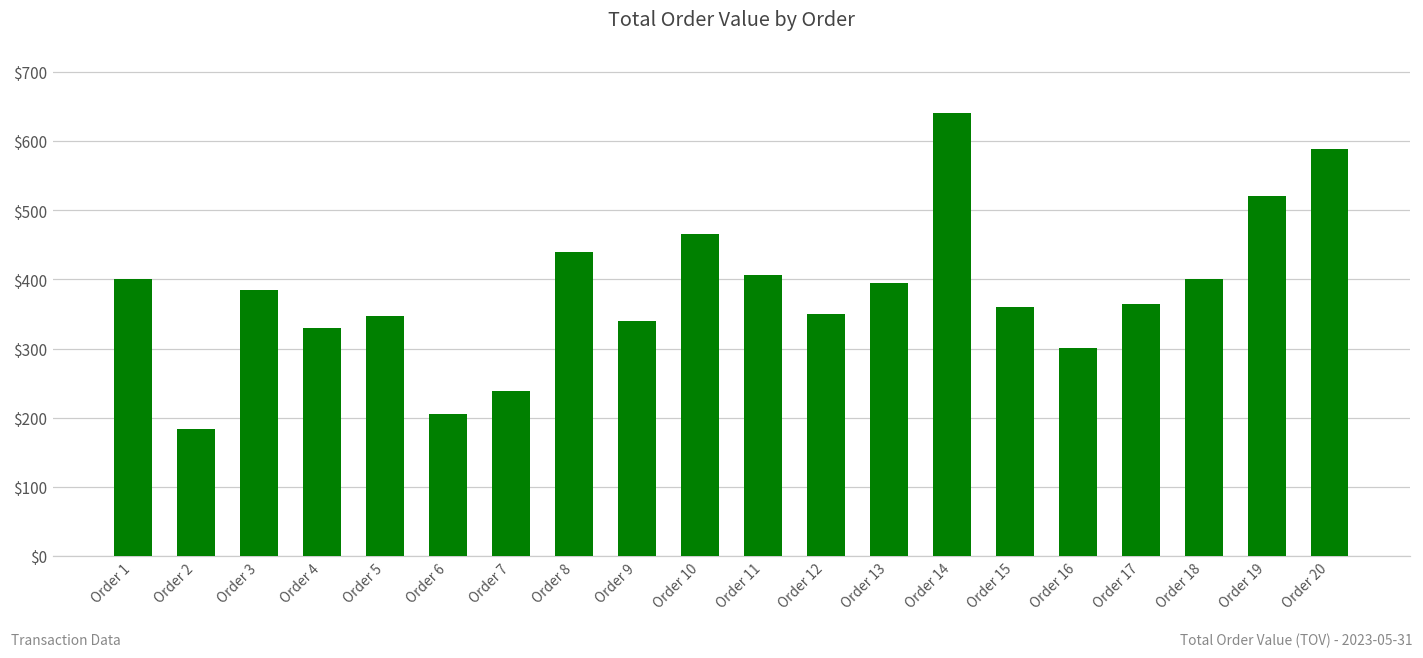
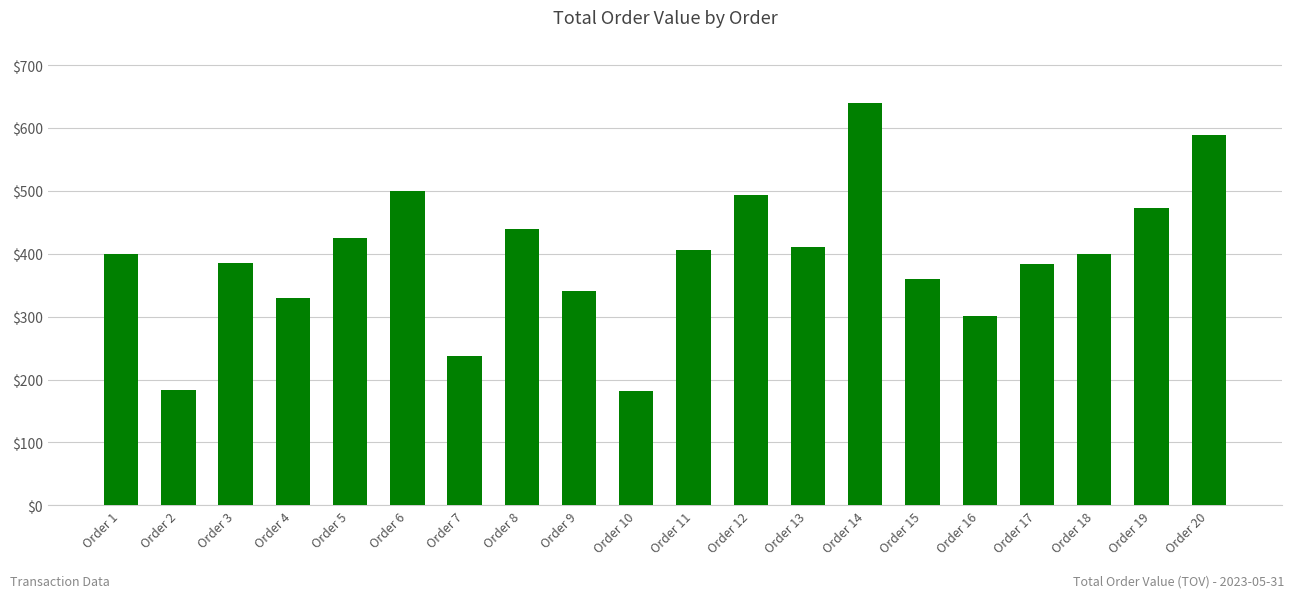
  {
    "Order 1": "$400",
    "Order 2": "$180",
    "Order 3": "$390",
    "Order 4": "$330",
-   "Order 5": "$350",
-   "Order 6": "$210",
+   "Order 5": "$430",
+   "Order 6": "$500",
    "Order 7": "$240",
    "Order 8": "$440",
    "Order 9": "$340",
-   "Order 10": "$470",
+   "Order 10": "$180",
    "Order 11": "$410",
-   "Order 12": "$350",
-   "Order 13": "$400",
+   "Order 12": "$490",
+   "Order 13": "$410",
    "Order 14": "$640",
    "Order 15": "$360",
    "Order 16": "$300",
-   "Order 17": "$370",
+   "Order 17": "$380",
    "Order 18": "$400",
-   "Order 19": "$520",
+   "Order 19": "$470",
    "Order 20": "$590"
  }
